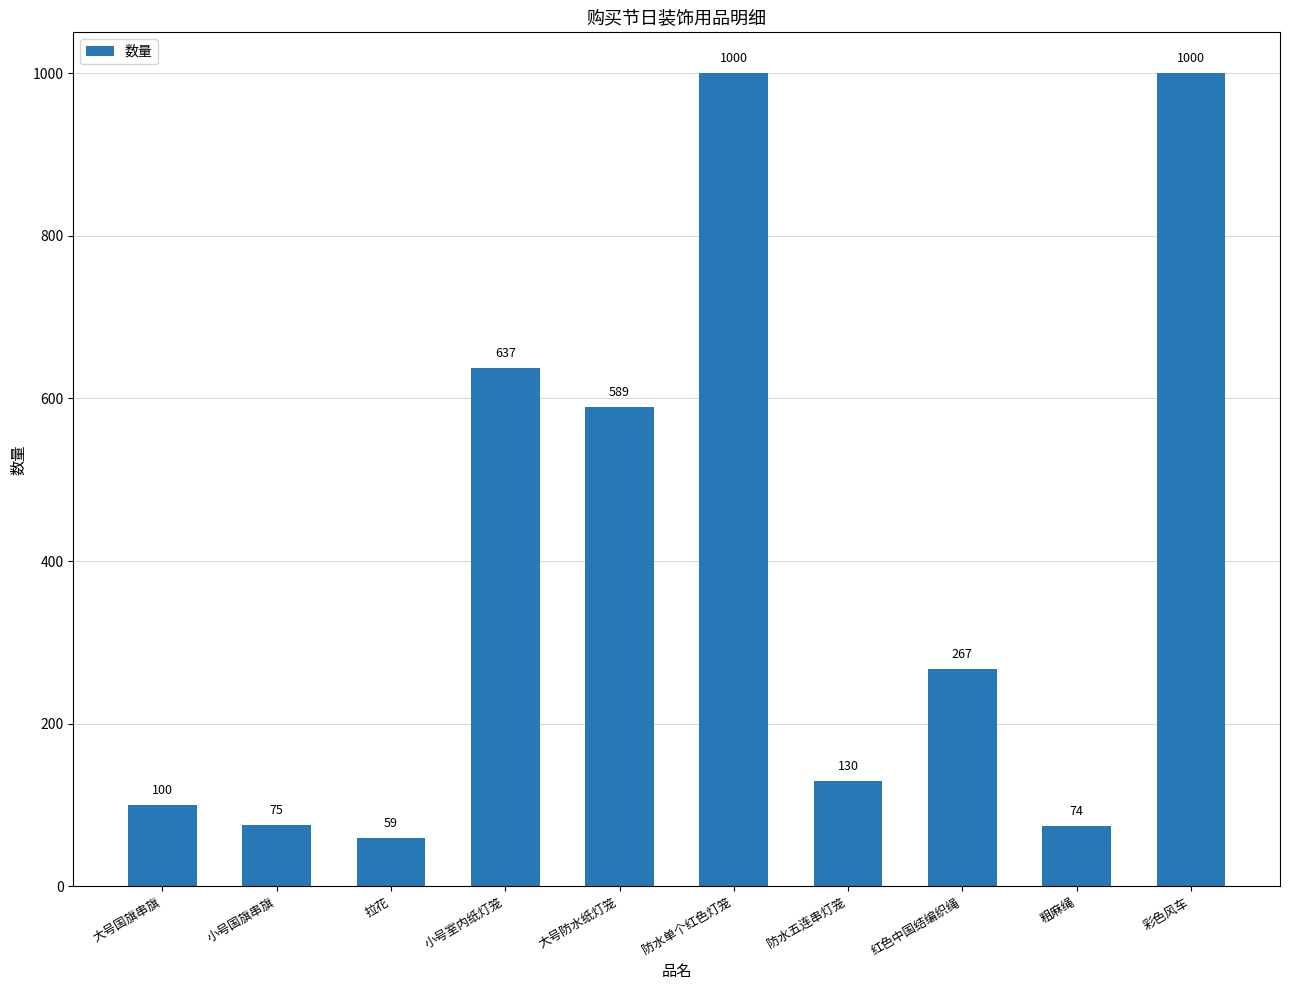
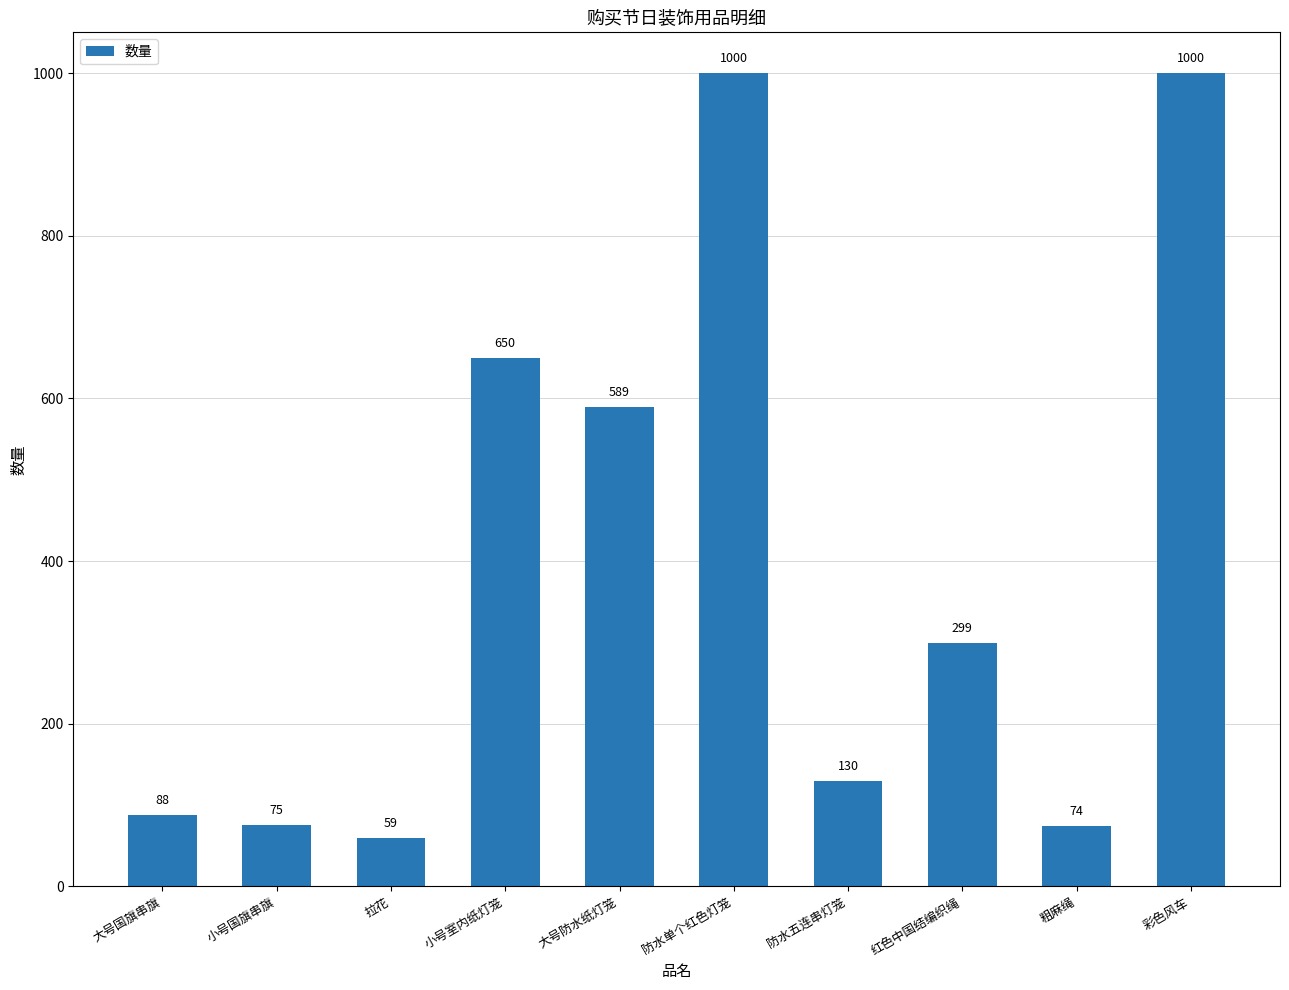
  {
-   "大号国旗串旗": 100,
+   "大号国旗串旗": 88,
    "小号国旗串旗": 75,
    "拉花": 59,
-   "小号室内纸灯笼": 637,
+   "小号室内纸灯笼": 650,
    "大号防水纸灯笼": 589,
    "防水单个红色灯笼": 1000,
    "防水五连串灯笼": 130,
-   "红色中国结编织绳": 267,
+   "红色中国结编织绳": 299,
    "粗麻绳": 74,
    "彩色风车": 1000
  }
